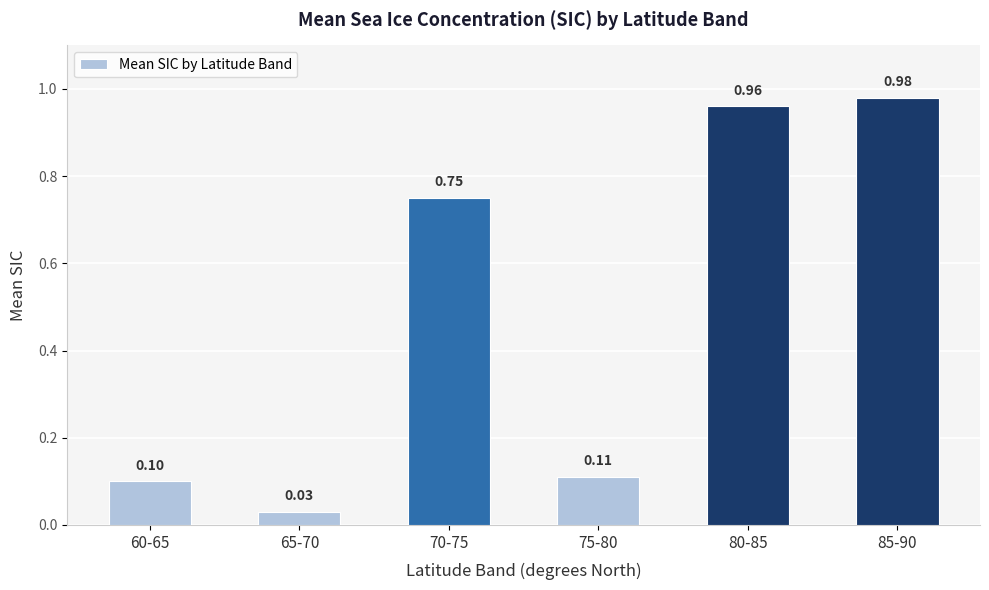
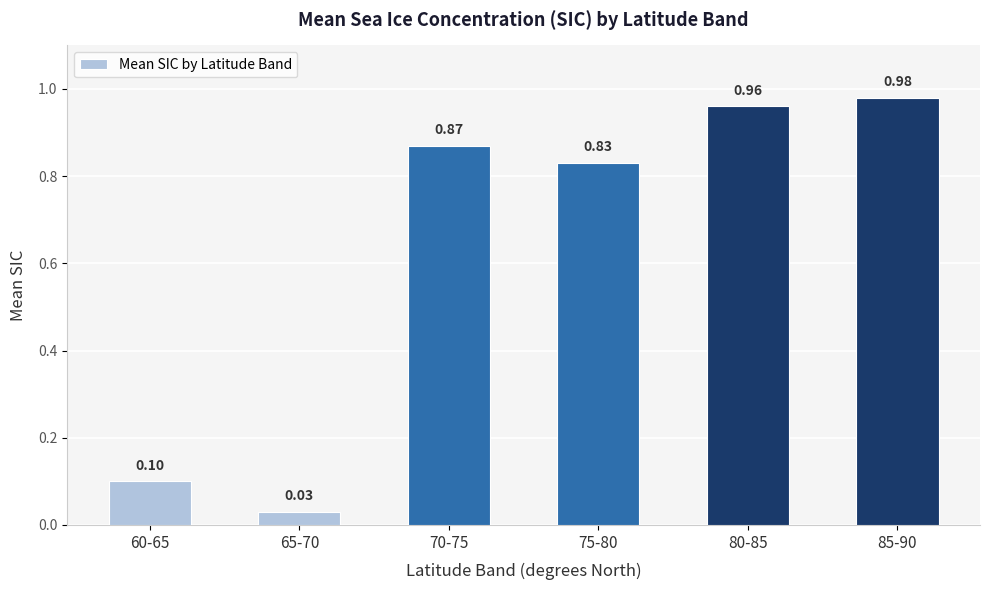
  {
    "60-65": 0.10,
    "65-70": 0.03,
-   "70-75": 0.75,
-   "75-80": 0.11,
+   "70-75": 0.87,
+   "75-80": 0.83,
    "80-85": 0.96,
    "85-90": 0.98
  }
